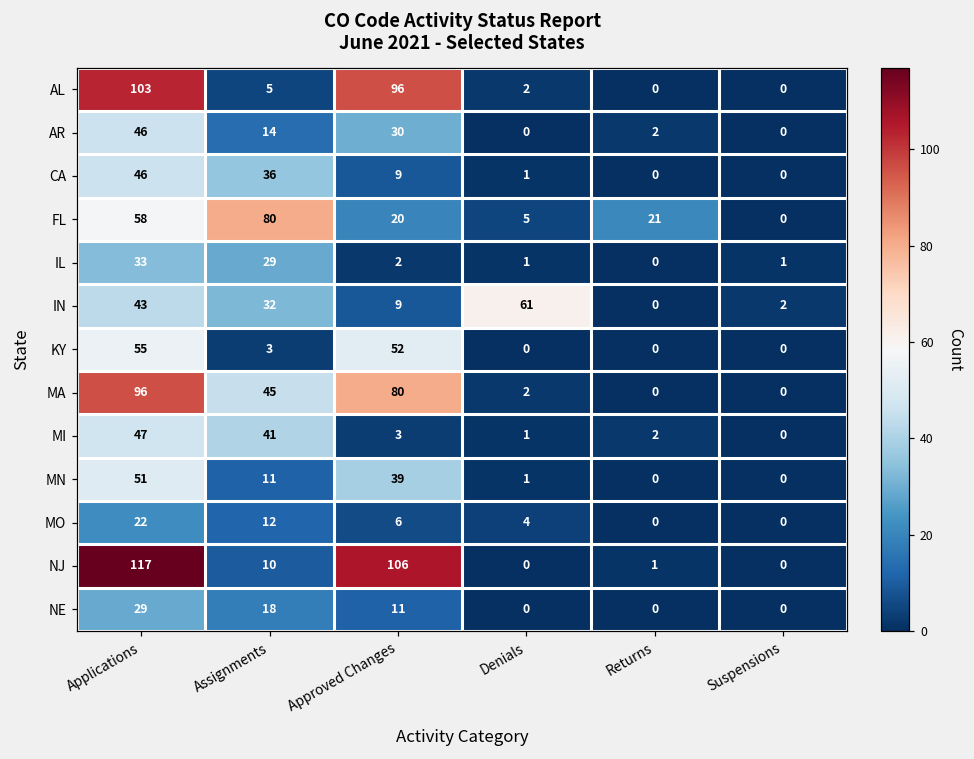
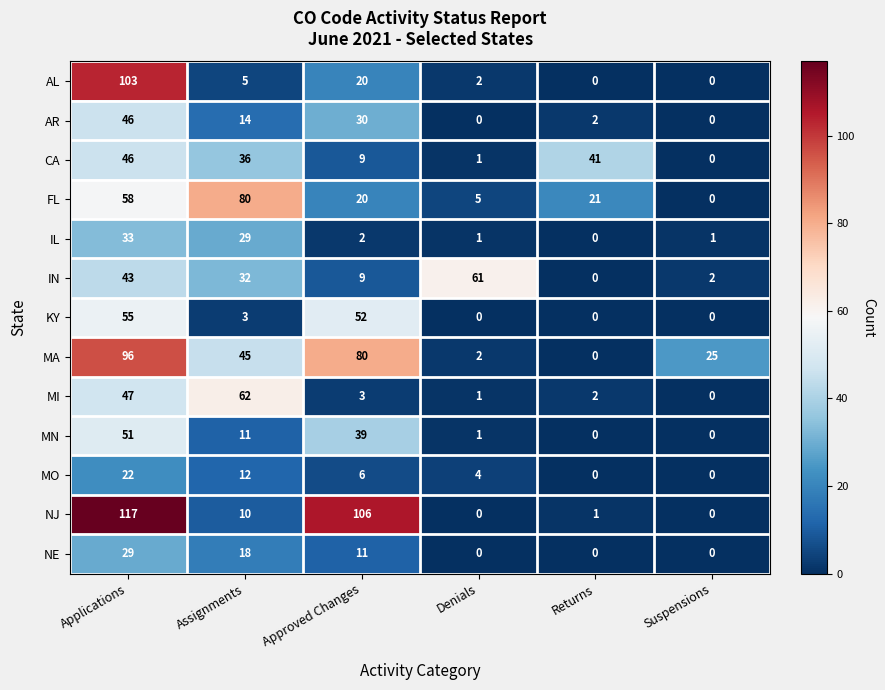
  {
    "AL": {
      "Applications": 103,
      "Assignments": 5,
-     "Approved Changes": 96,
+     "Approved Changes": 20,
      "Denials": 2,
      "Returns": 0,
      "Suspensions": 0
    },
    "AR": {
      "Applications": 46,
      "Assignments": 14,
      "Approved Changes": 30,
      "Denials": 0,
      "Returns": 2,
      "Suspensions": 0
    },
    "CA": {
      "Applications": 46,
      "Assignments": 36,
      "Approved Changes": 9,
      "Denials": 1,
-     "Returns": 0,
+     "Returns": 41,
      "Suspensions": 0
    },
    "FL": {
      "Applications": 58,
      "Assignments": 80,
      "Approved Changes": 20,
      "Denials": 5,
      "Returns": 21,
      "Suspensions": 0
    },
    "IL": {
      "Applications": 33,
      "Assignments": 29,
      "Approved Changes": 2,
      "Denials": 1,
      "Returns": 0,
      "Suspensions": 1
    },
    "IN": {
      "Applications": 43,
      "Assignments": 32,
      "Approved Changes": 9,
      "Denials": 61,
      "Returns": 0,
      "Suspensions": 2
    },
    "KY": {
      "Applications": 55,
      "Assignments": 3,
      "Approved Changes": 52,
      "Denials": 0,
      "Returns": 0,
      "Suspensions": 0
    },
    "MA": {
      "Applications": 96,
      "Assignments": 45,
      "Approved Changes": 80,
      "Denials": 2,
      "Returns": 0,
-     "Suspensions": 0
+     "Suspensions": 25
    },
    "MI": {
      "Applications": 47,
-     "Assignments": 41,
+     "Assignments": 62,
      "Approved Changes": 3,
      "Denials": 1,
      "Returns": 2,
      "Suspensions": 0
    },
    "MN": {
      "Applications": 51,
      "Assignments": 11,
      "Approved Changes": 39,
      "Denials": 1,
      "Returns": 0,
      "Suspensions": 0
    },
    "MO": {
      "Applications": 22,
      "Assignments": 12,
      "Approved Changes": 6,
      "Denials": 4,
      "Returns": 0,
      "Suspensions": 0
    },
    "NJ": {
      "Applications": 117,
      "Assignments": 10,
      "Approved Changes": 106,
      "Denials": 0,
      "Returns": 1,
      "Suspensions": 0
    },
    "NE": {
      "Applications": 29,
      "Assignments": 18,
      "Approved Changes": 11,
      "Denials": 0,
      "Returns": 0,
      "Suspensions": 0
    }
  }
